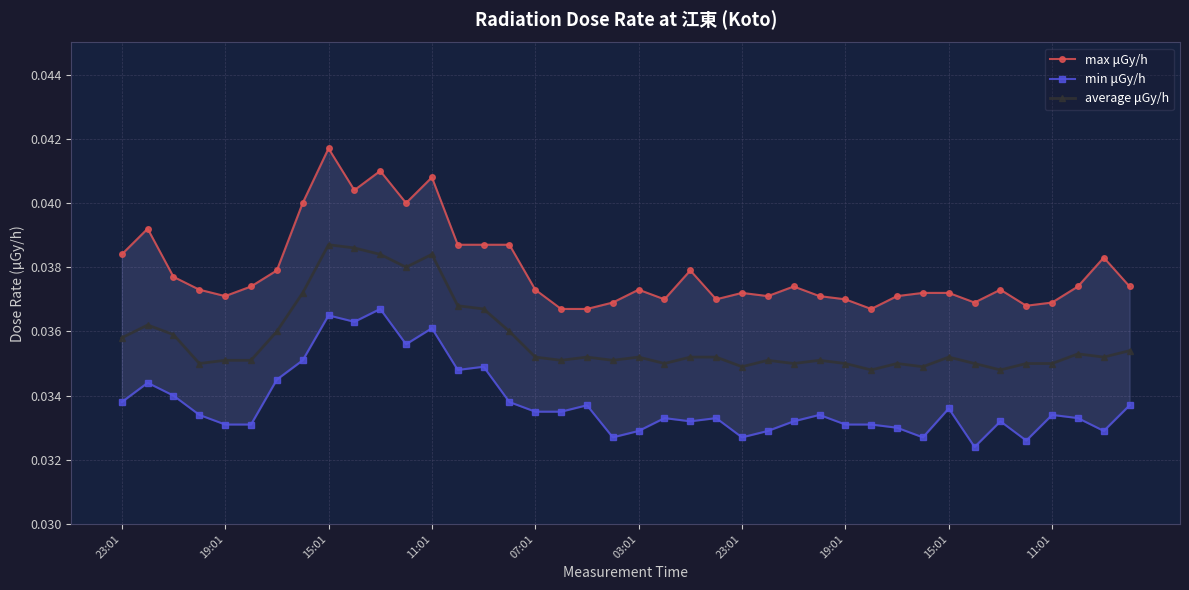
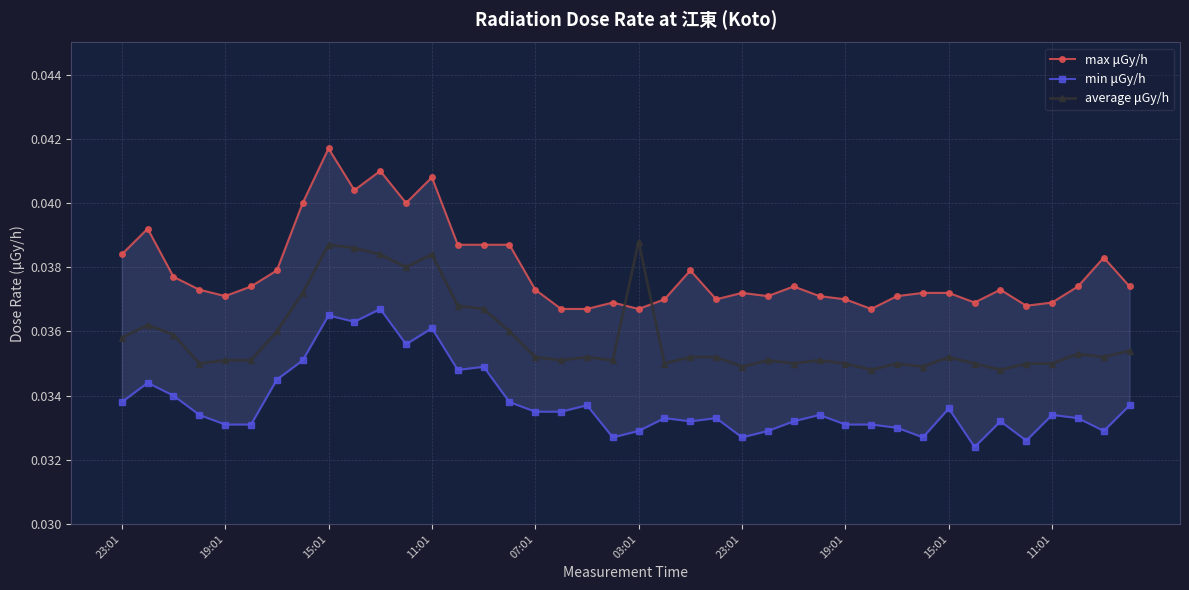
  {
    "max μGy/h": {
      "07:01": 0.0373,
-     "03:01": 0.0373
+     "03:01": 0.0367
    },
    "min μGy/h": {
      "07:01": 0.0335,
      "03:01": 0.0329
    },
    "average μGy/h": {
      "07:01": 0.0352,
-     "03:01": 0.0352
+     "03:01": 0.0388
    }
  }
